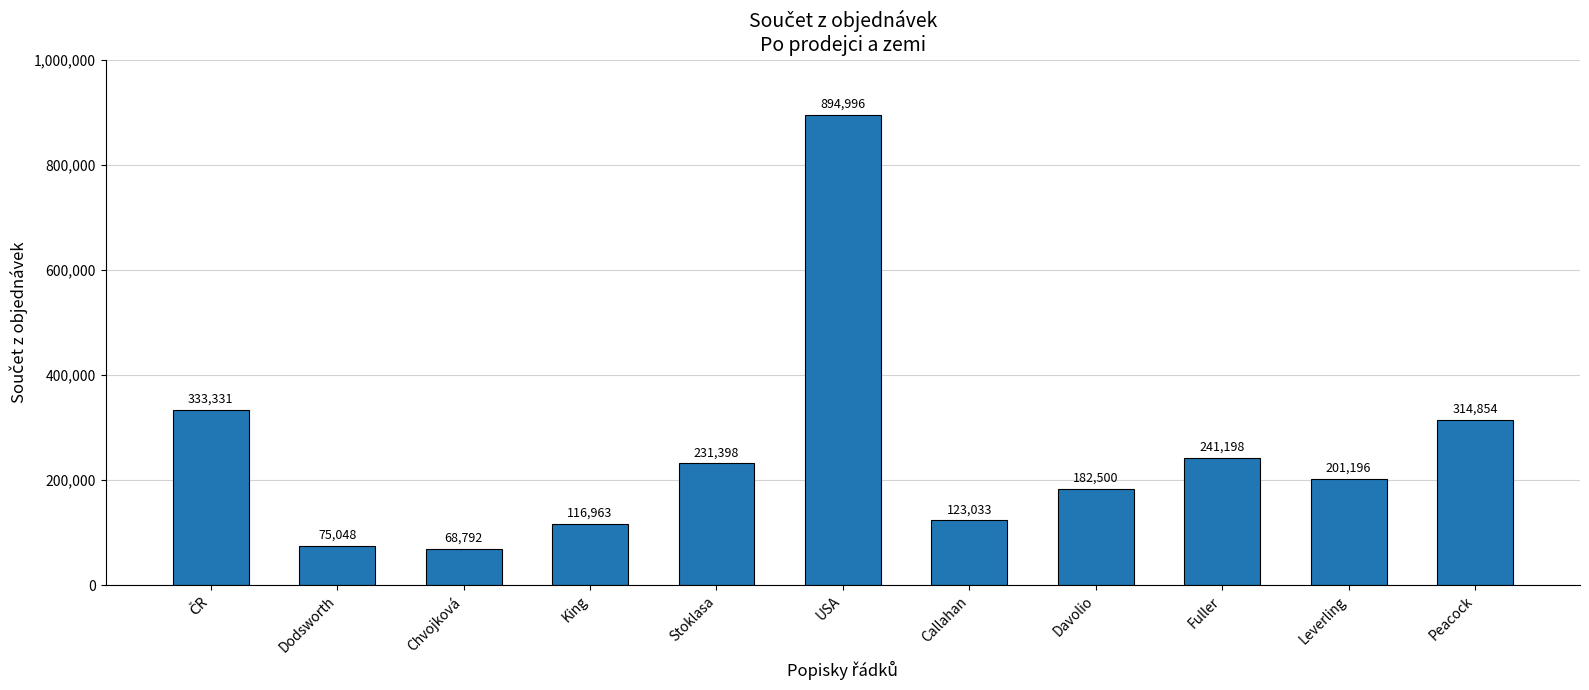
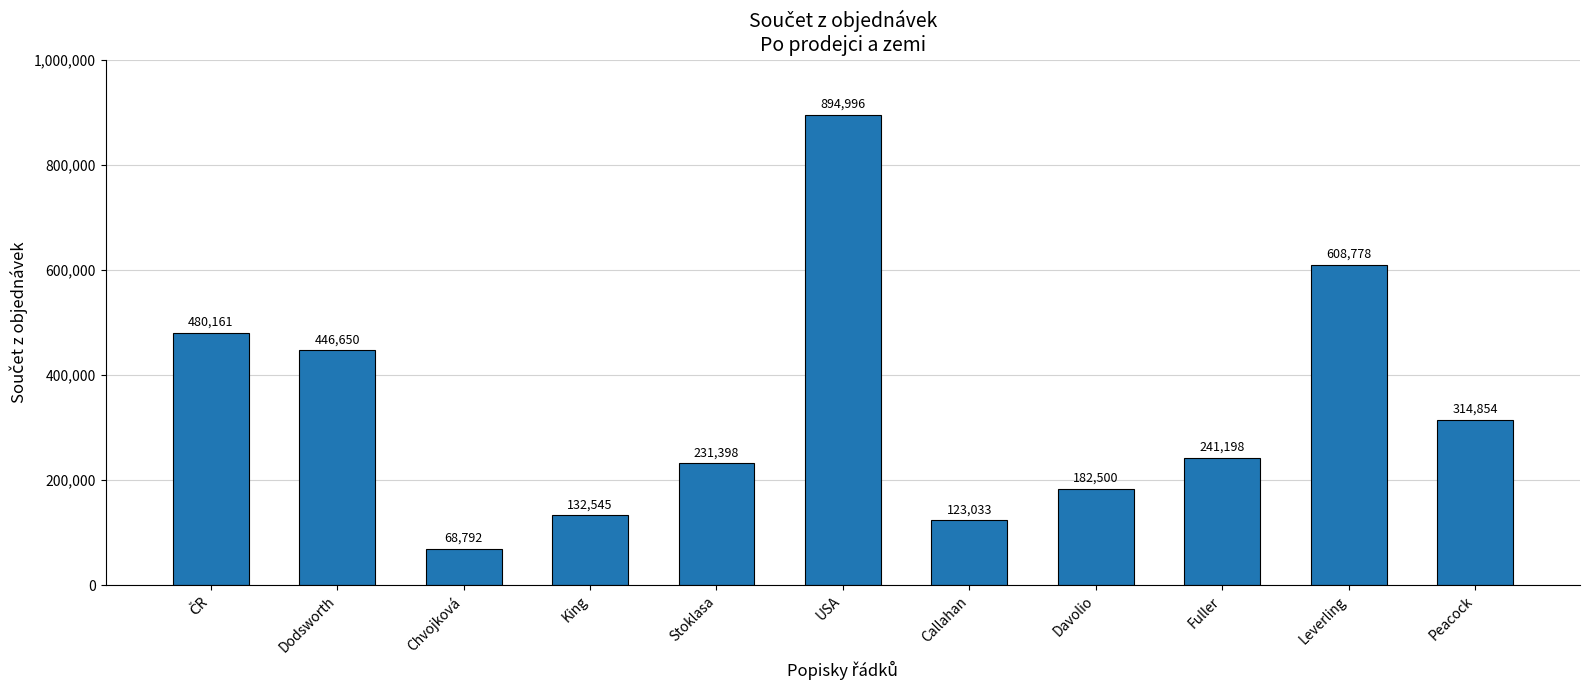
  {
-   "ČR": "333,331",
-   "Dodsworth": "75,048",
+   "ČR": "480,161",
+   "Dodsworth": "446,650",
    "Chvojková": "68,792",
-   "King": "116,963",
+   "King": "132,545",
    "Stoklasa": "231,398",
    "USA": "894,996",
    "Callahan": "123,033",
    "Davolio": "182,500",
    "Fuller": "241,198",
-   "Leverling": "201,196",
+   "Leverling": "608,778",
    "Peacock": "314,854"
  }
